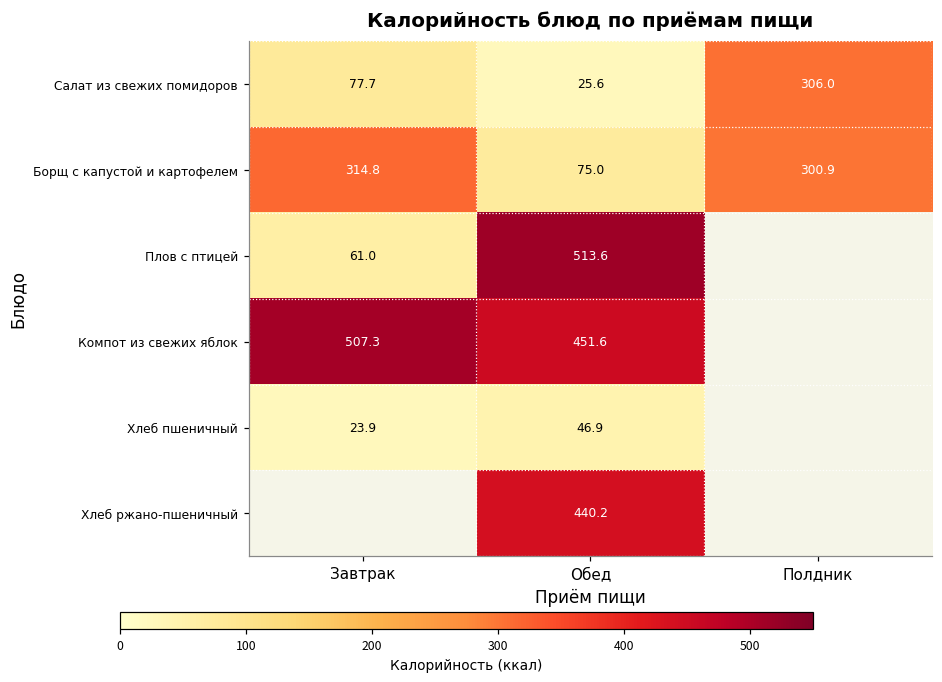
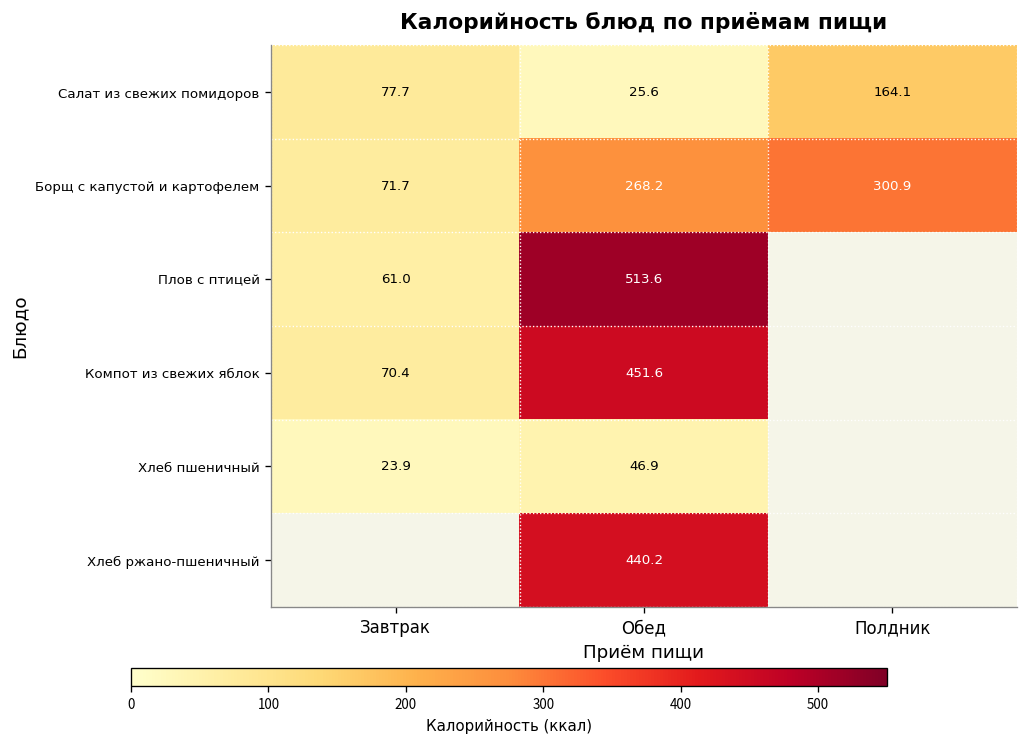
  {
    "Салат из свежих помидоров": {
      "Завтрак": 77.7,
      "Обед": 25.6,
-     "Полдник": 306.0
+     "Полдник": 164.1
    },
    "Борщ с капустой и картофелем": {
-     "Завтрак": 314.8,
-     "Обед": 75.0,
+     "Завтрак": 71.7,
+     "Обед": 268.2,
      "Полдник": 300.9
    },
    "Плов с птицей": {
      "Завтрак": 61.0,
      "Обед": 513.6
    },
    "Компот из свежих яблок": {
-     "Завтрак": 507.3,
+     "Завтрак": 70.4,
      "Обед": 451.6
    },
    "Хлеб пшеничный": {
      "Завтрак": 23.9,
      "Обед": 46.9
    },
    "Хлеб ржано-пшеничный": {
      "Обед": 440.2
    }
  }
